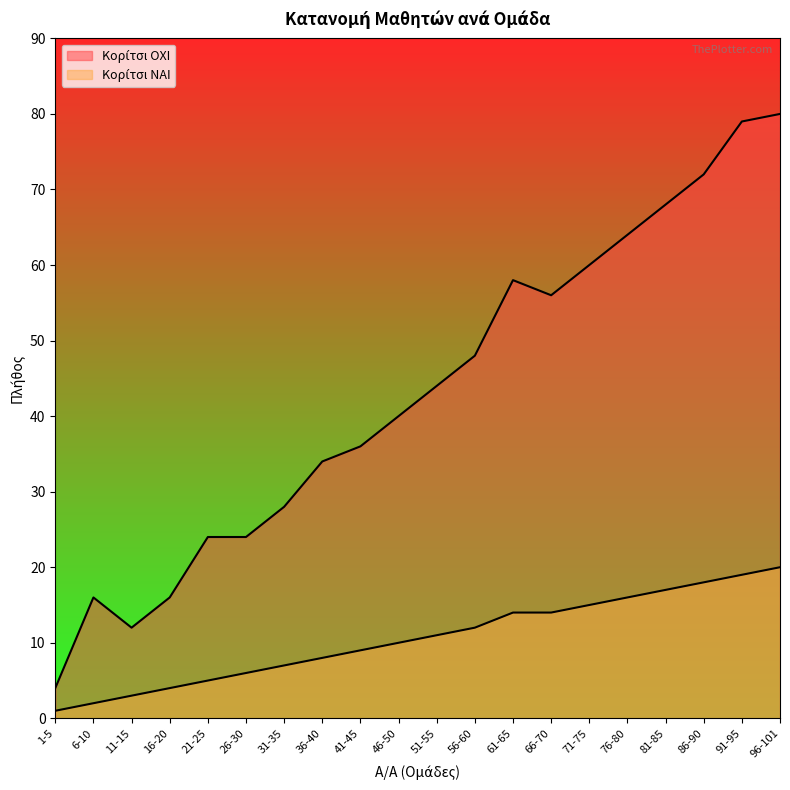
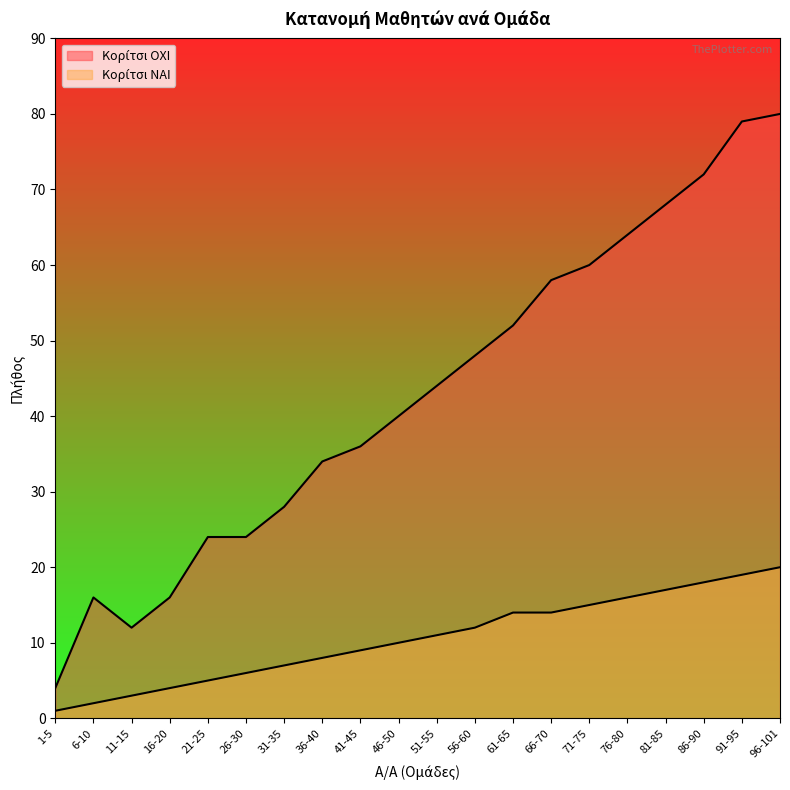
  {
    "Κορίτσι ΟΧΙ": {
      "1-5": 4,
      "6-10": 16,
      "11-15": 12,
      "16-20": 16,
      "21-25": 24,
      "26-30": 24,
      "31-35": 28,
      "36-40": 34,
      "41-45": 36,
      "46-50": 40,
      "51-55": 44,
      "56-60": 48,
-     "61-65": 58,
-     "66-70": 56,
+     "61-65": 52,
+     "66-70": 58,
      "71-75": 60,
      "76-80": 64,
      "81-85": 68,
      "86-90": 72,
      "91-95": 79,
      "96-101": 80
    },
    "Κορίτσι ΝΑΙ": {
      "1-5": 1,
      "6-10": 2,
      "11-15": 3,
      "16-20": 4,
      "21-25": 5,
      "26-30": 6,
      "31-35": 7,
      "36-40": 8,
      "41-45": 9,
      "46-50": 10,
      "51-55": 11,
      "56-60": 12,
      "61-65": 14,
      "66-70": 14,
      "71-75": 15,
      "76-80": 16,
      "81-85": 17,
      "86-90": 18,
      "91-95": 19,
      "96-101": 20
    }
  }
